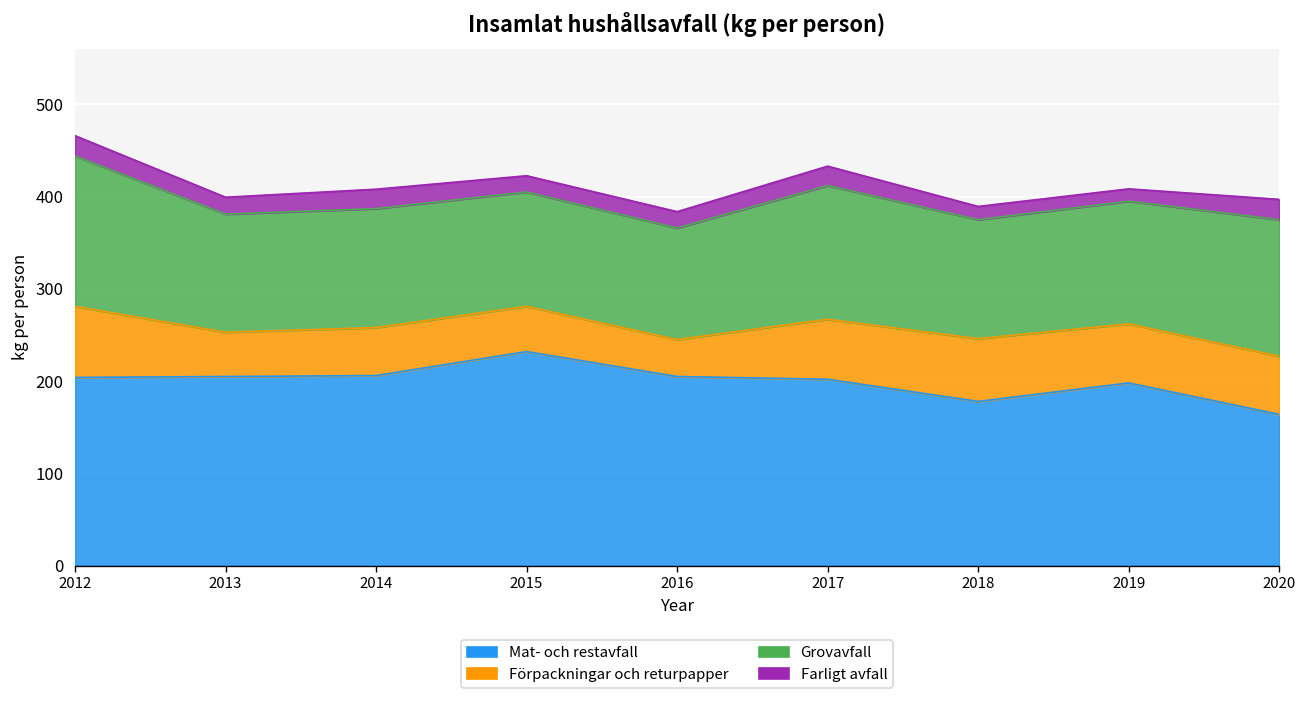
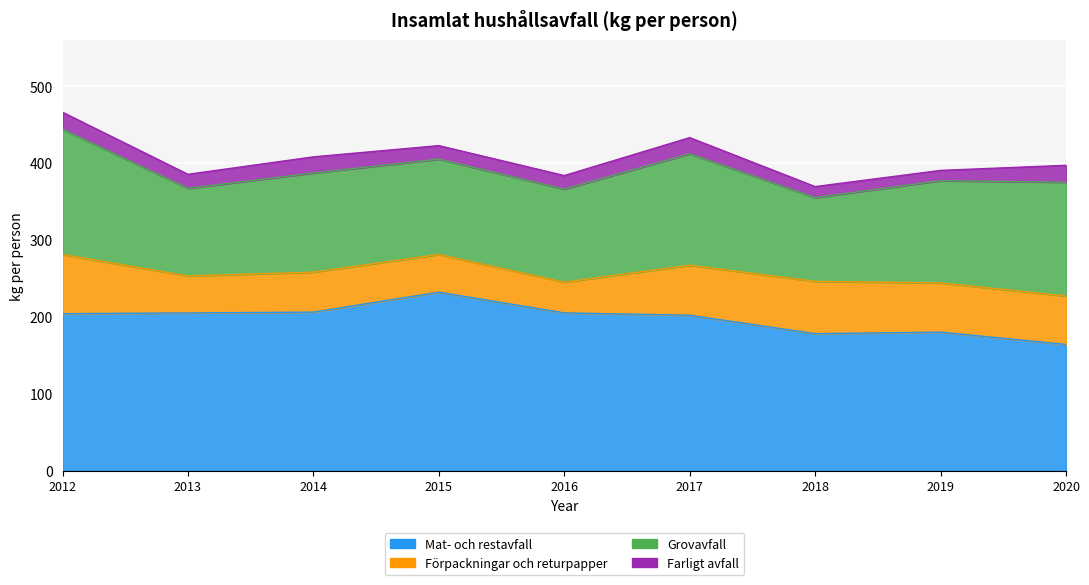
  {
    "Mat- och restavfall": {
      "2012": 200,
      "2013": 210,
      "2014": 210,
      "2015": 230,
      "2016": 210,
      "2017": 200,
      "2018": 180,
-     "2019": 200,
+     "2019": 180,
      "2020": 160
    },
    "Förpackningar och returpapper": {
      "2012": 80,
      "2013": 50,
      "2014": 50,
      "2015": 50,
      "2016": 40,
      "2017": 70,
      "2018": 70,
      "2019": 60,
      "2020": 60
    },
    "Grovavfall": {
      "2012": 160,
-     "2013": 130,
+     "2013": 110,
      "2014": 130,
      "2015": 120,
      "2016": 120,
      "2017": 150,
-     "2018": 130,
+     "2018": 110,
      "2019": 130,
      "2020": 150
    },
    "Farligt avfall": {
      "2012": 20,
      "2013": 20,
      "2014": 20,
      "2015": 20,
      "2016": 20,
      "2017": 20,
      "2018": 10,
      "2019": 10,
      "2020": 20
    }
  }
